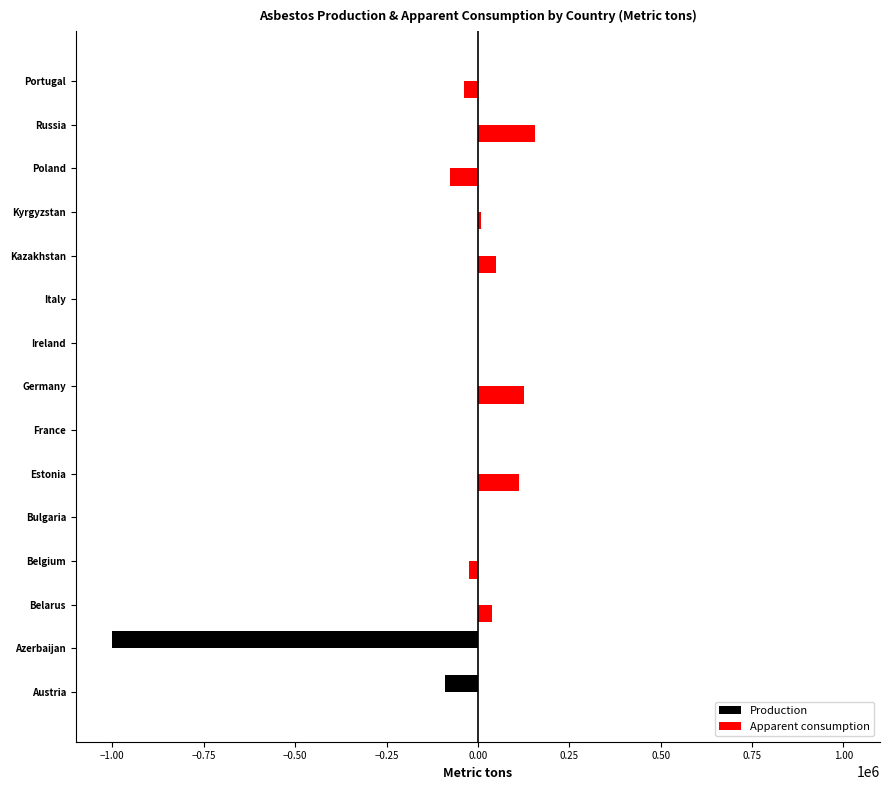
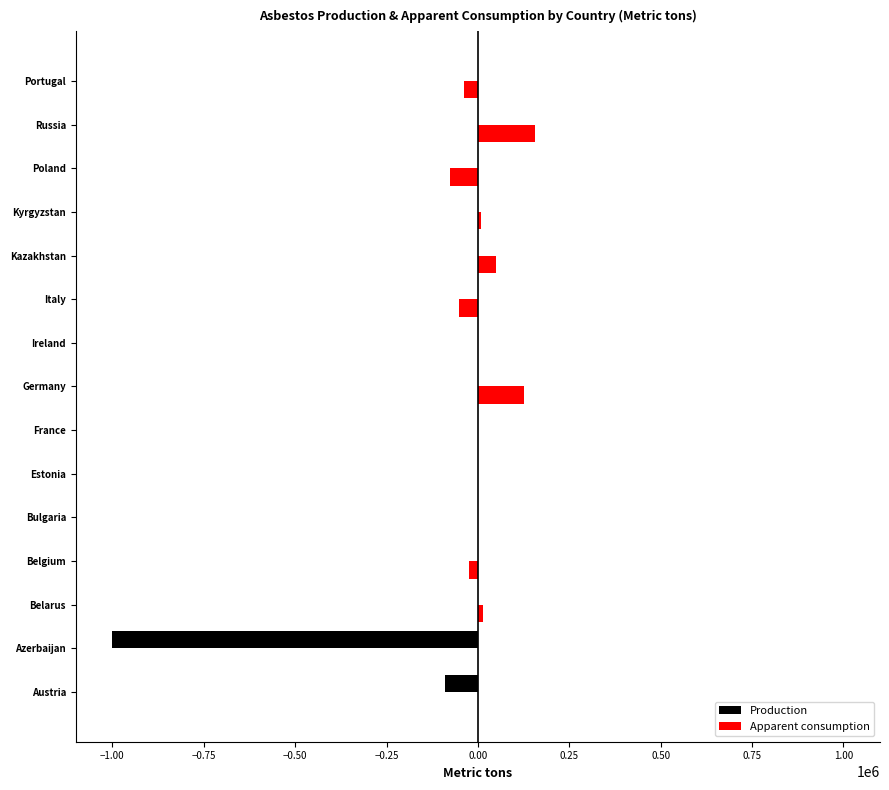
  {
    "Production": {
      "Portugal": 0,
      "Russia": 0,
      "Poland": 0,
      "Kyrgyzstan": 0,
      "Kazakhstan": 0,
      "Italy": 0,
      "Ireland": 0,
      "Germany": 0,
      "France": 0,
      "Estonia": 0,
      "Bulgaria": 0,
      "Belgium": 0,
      "Belarus": 0,
      "Azerbaijan": -1000000,
      "Austria": -90000
    },
    "Apparent consumption": {
      "Portugal": -40000,
      "Russia": 160000,
      "Poland": -80000,
      "Kyrgyzstan": 10000,
      "Kazakhstan": 50000,
-     "Italy": 0,
+     "Italy": -50000,
      "Germany": 130000,
-     "Estonia": 110000,
+     "Estonia": 0,
      "Belgium": -20000,
-     "Belarus": 40000
+     "Belarus": 10000
    }
  }
